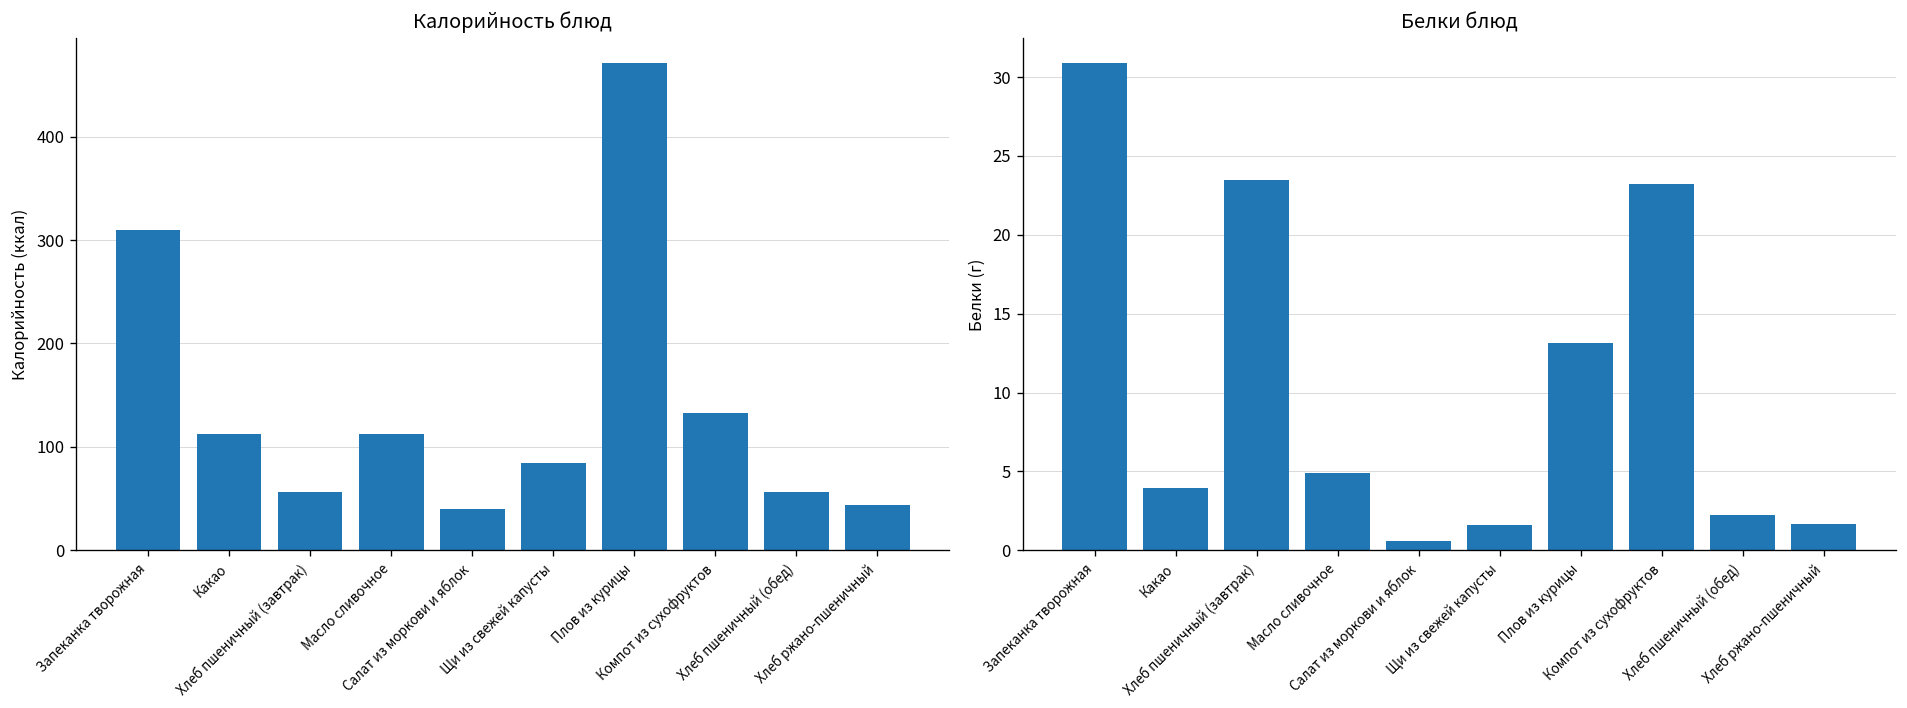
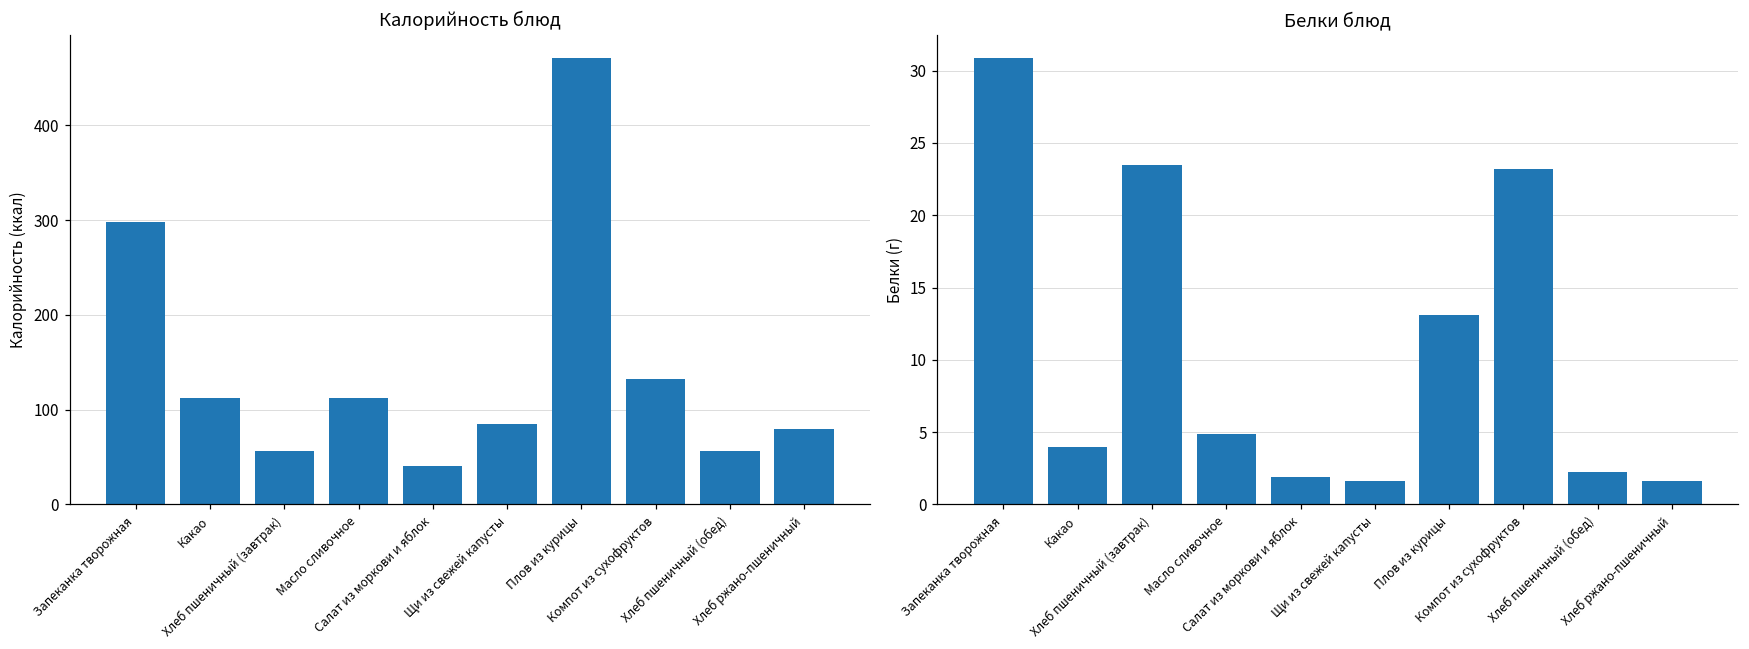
  {
    "Калорийность блюд": {
-     "Запеканка творожная": 310,
+     "Запеканка творожная": 300,
      "Какао": 110,
      "Хлеб пшеничный (завтрак)": 60,
      "Масло сливочное": 110,
      "Салат из моркови и яблок": 40,
      "Щи из свежей капусты": 80,
      "Плов из курицы": 470,
      "Компот из сухофруктов": 130,
      "Хлеб пшеничный (обед)": 60,
-     "Хлеб ржано-пшеничный": 40
+     "Хлеб ржано-пшеничный": 80
    },
    "Белки блюд": {
      "Запеканка творожная": 30.9,
      "Какао": 4.0,
      "Хлеб пшеничный (завтрак)": 23.5,
      "Масло сливочное": 4.9,
-     "Салат из моркови и яблок": 0.6,
+     "Салат из моркови и яблок": 1.9,
      "Щи из свежей капусты": 1.6,
      "Плов из курицы": 13.1,
      "Компот из сухофруктов": 23.2,
      "Хлеб пшеничный (обед)": 2.3,
      "Хлеб ржано-пшеничный": 1.7
    }
  }
